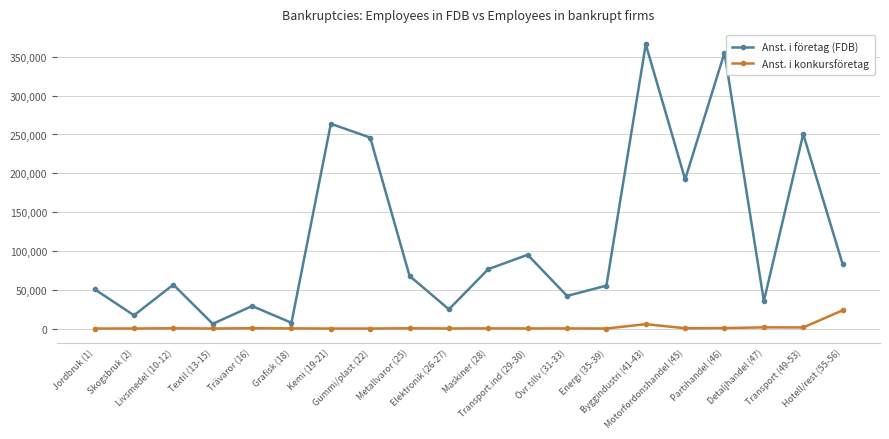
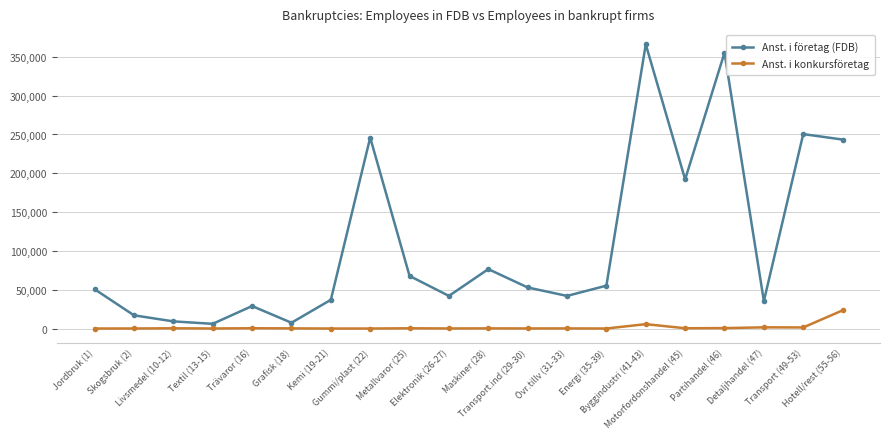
  {
    "Anst. i företag (FDB)": {
      "Jordbruk (1)": "50,000",
      "Skogsbruk (2)": "20,000",
-     "Livsmedel (10-12)": "60,000",
+     "Livsmedel (10-12)": "10,000",
      "Textil (13-15)": "10,000",
      "Trävaror (16)": "30,000",
      "Grafisk (18)": "10,000",
-     "Kemi (19-21)": "260,000",
+     "Kemi (19-21)": "40,000",
      "Gummi/plast (22)": "250,000",
      "Metallvaror (25)": "70,000",
-     "Elektronik (26-27)": "20,000",
+     "Elektronik (26-27)": "40,000",
      "Maskiner (28)": "80,000",
-     "Transport.ind (29-30)": "90,000",
+     "Transport.ind (29-30)": "50,000",
      "Övr.tillv (31-33)": "40,000",
      "Energi (35-39)": "60,000",
      "Byggindustri (41-43)": "370,000",
      "Motorfordonshandel (45)": "190,000",
      "Partihandel (46)": "360,000",
      "Detaljhandel (47)": "40,000",
      "Transport (49-53)": "250,000",
-     "Hotell/rest (55-56)": "80,000"
+     "Hotell/rest (55-56)": "240,000"
    },
    "Anst. i konkursföretag": {
      "Jordbruk (1)": "0",
      "Skogsbruk (2)": "0",
      "Livsmedel (10-12)": "0",
      "Textil (13-15)": "0",
      "Trävaror (16)": "0",
      "Grafisk (18)": "0",
      "Kemi (19-21)": "0",
      "Gummi/plast (22)": "0",
      "Metallvaror (25)": "0",
      "Elektronik (26-27)": "0",
      "Maskiner (28)": "0",
      "Transport.ind (29-30)": "0",
      "Övr.tillv (31-33)": "0",
      "Energi (35-39)": "0",
      "Byggindustri (41-43)": "10,000",
      "Motorfordonshandel (45)": "0",
      "Partihandel (46)": "0",
      "Detaljhandel (47)": "0",
      "Transport (49-53)": "0",
      "Hotell/rest (55-56)": "20,000"
    }
  }
